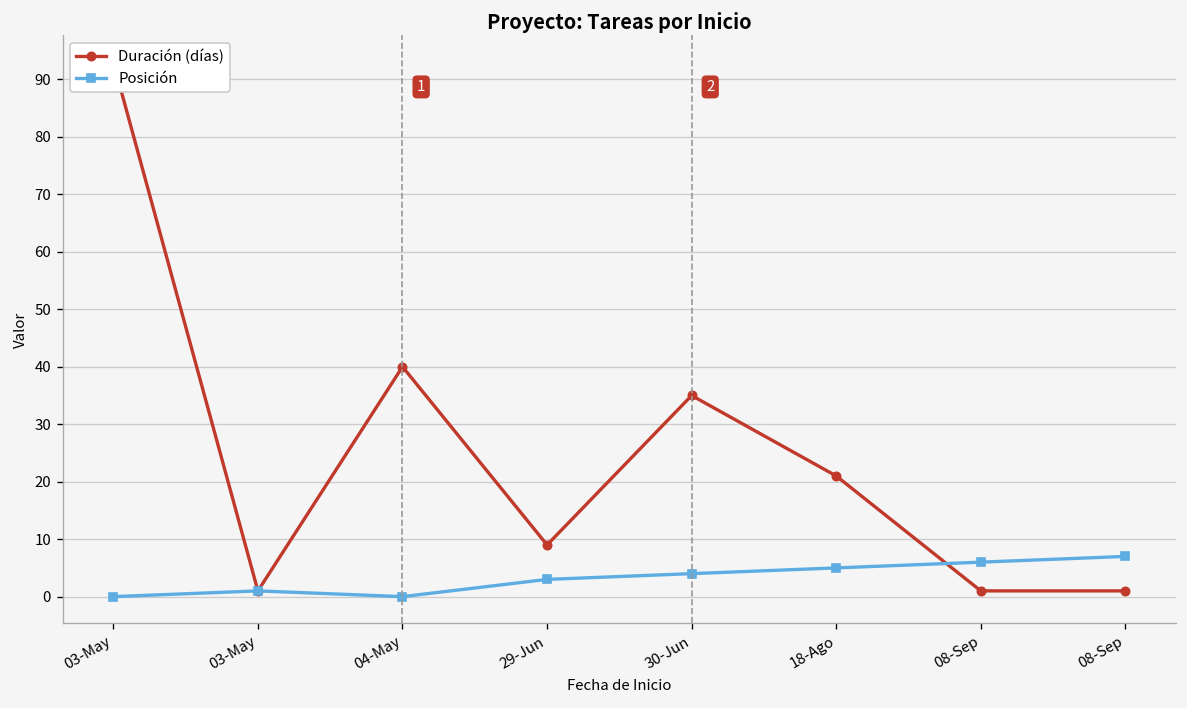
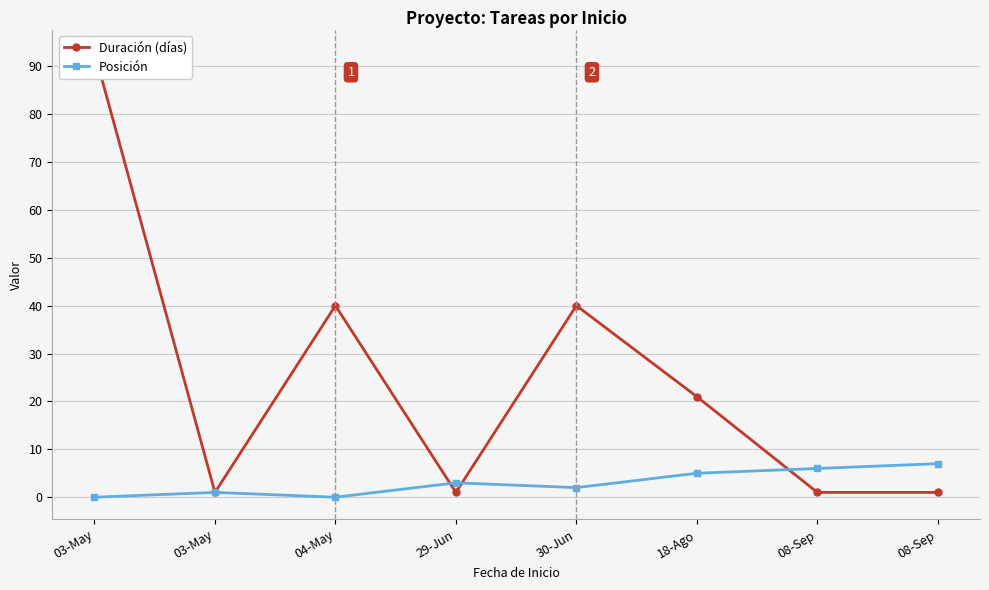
  {
    "Duración (días)": {
      "04-May": 40,
-     "29-Jun": 9,
-     "30-Jun": 35,
+     "29-Jun": 1,
+     "30-Jun": 40,
      "18-Ago": 21
    },
    "Posición": {
      "04-May": 0,
      "29-Jun": 3,
-     "30-Jun": 4,
+     "30-Jun": 2,
      "18-Ago": 5
    }
  }
